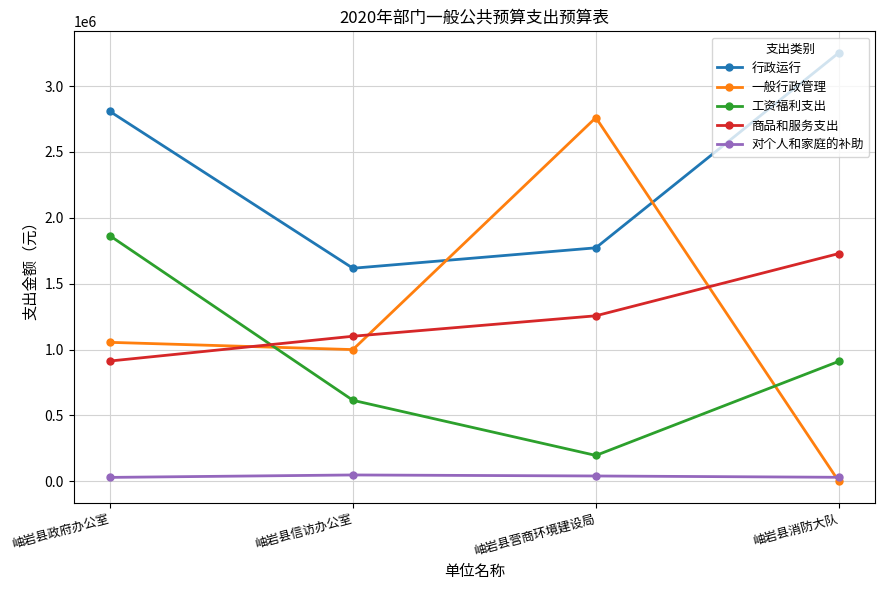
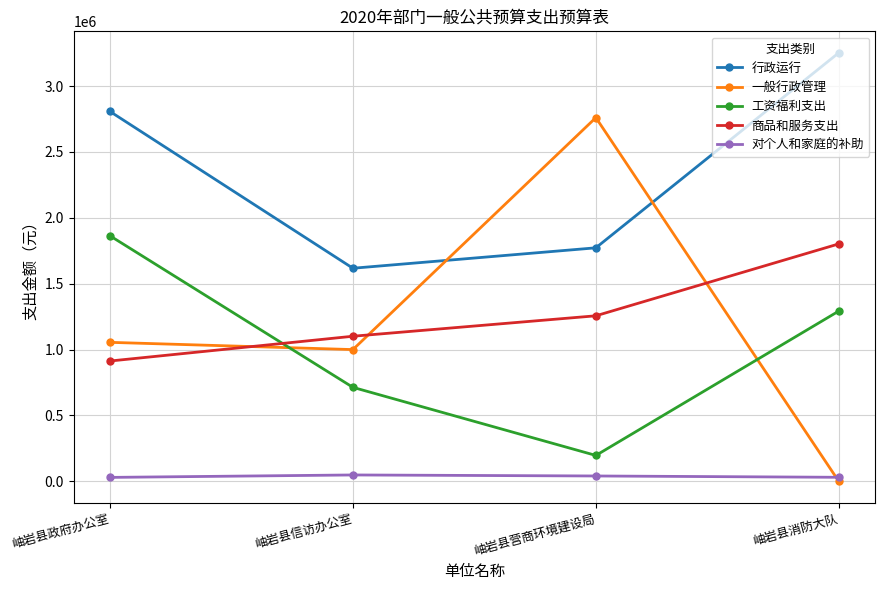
  {
    "行政运行": {
      "岫岩县政府办公室": 2810000,
      "岫岩县信访办公室": 1620000,
      "岫岩县营商环境建设局": 1770000
    },
    "一般行政管理": {
      "岫岩县政府办公室": 1060000,
      "岫岩县信访办公室": 1000000,
      "岫岩县营商环境建设局": 2760000,
      "岫岩县消防大队": 0
    },
    "工资福利支出": {
      "岫岩县政府办公室": 1860000,
-     "岫岩县信访办公室": 620000,
+     "岫岩县信访办公室": 710000,
      "岫岩县营商环境建设局": 200000,
-     "岫岩县消防大队": 910000
+     "岫岩县消防大队": 1290000
    },
    "商品和服务支出": {
      "岫岩县政府办公室": 910000,
      "岫岩县信访办公室": 1100000,
      "岫岩县营商环境建设局": 1260000,
-     "岫岩县消防大队": 1730000
+     "岫岩县消防大队": 1800000
    },
    "对个人和家庭的补助": {
      "岫岩县政府办公室": 30000,
      "岫岩县信访办公室": 50000,
      "岫岩县营商环境建设局": 40000,
      "岫岩县消防大队": 30000
    }
  }
